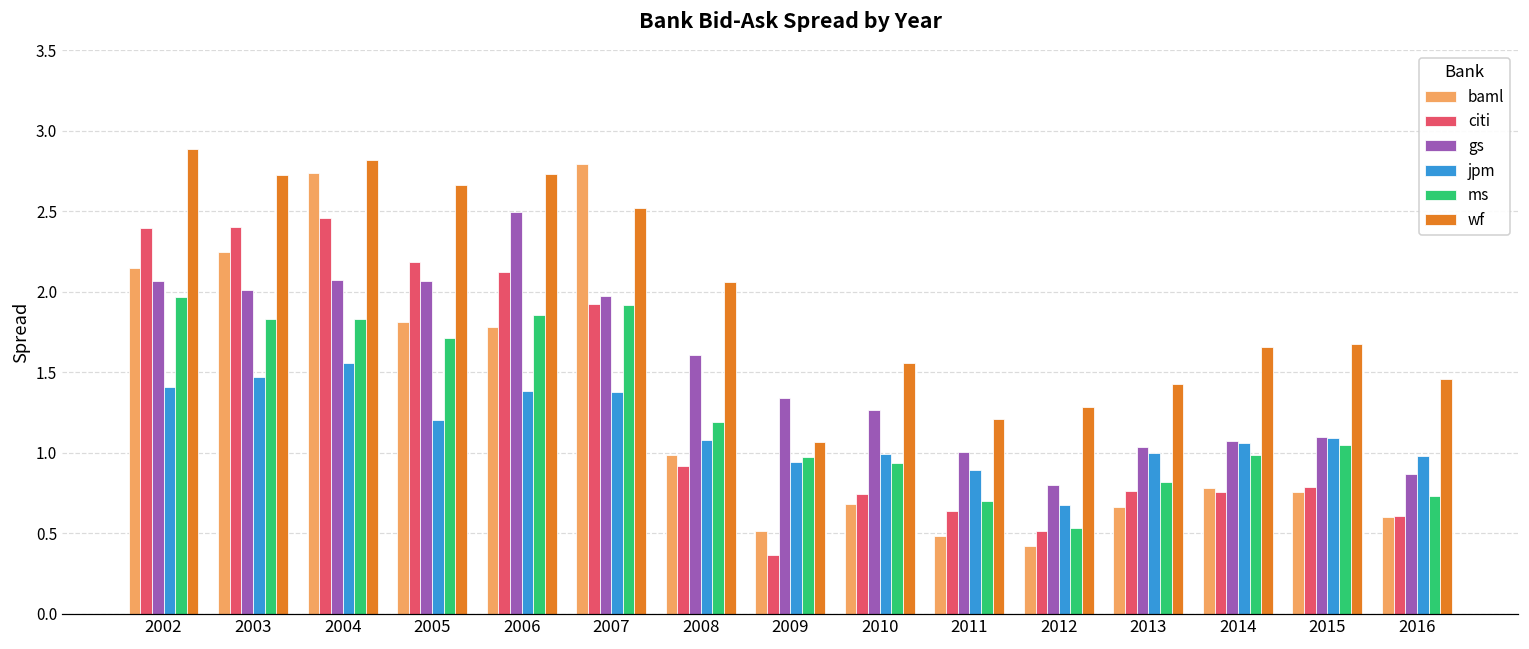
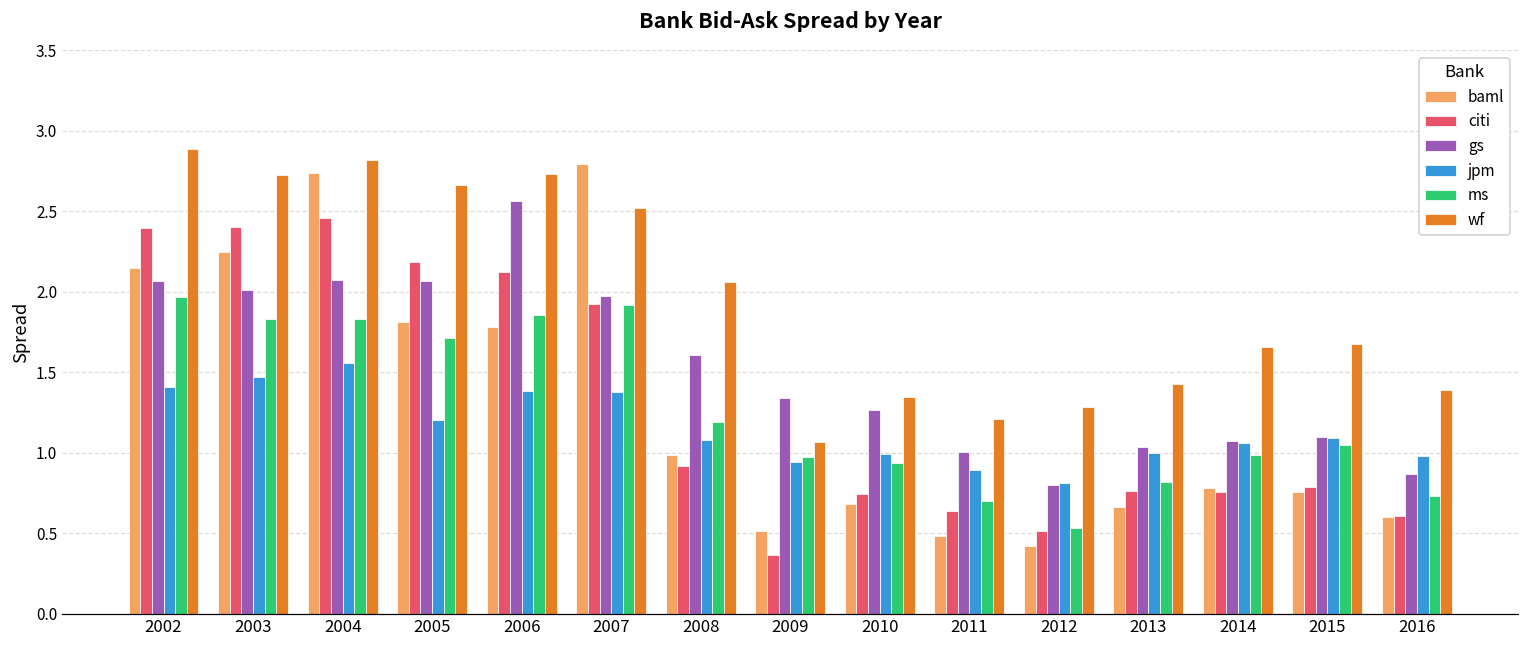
  {
    "baml": {
      "2002": 2.15,
      "2003": 2.25,
      "2004": 2.74,
      "2005": 1.81,
      "2006": 1.78,
      "2007": 2.80,
      "2008": 0.98,
      "2009": 0.51,
      "2010": 0.68,
      "2011": 0.48,
      "2012": 0.42,
      "2013": 0.66,
      "2014": 0.78,
      "2015": 0.76,
      "2016": 0.61
    },
    "citi": {
      "2002": 2.40,
      "2003": 2.40,
      "2004": 2.46,
      "2005": 2.19,
      "2006": 2.12,
      "2007": 1.92,
      "2008": 0.92,
      "2009": 0.37,
      "2010": 0.74,
      "2011": 0.64,
      "2012": 0.52,
      "2013": 0.77,
      "2014": 0.76,
      "2015": 0.79,
      "2016": 0.61
    },
    "gs": {
      "2002": 2.07,
      "2003": 2.01,
      "2004": 2.08,
      "2005": 2.07,
-     "2006": 2.49,
+     "2006": 2.56,
      "2007": 1.97,
      "2008": 1.61,
      "2009": 1.34,
      "2010": 1.27,
      "2011": 1.01,
      "2012": 0.80,
      "2013": 1.04,
      "2014": 1.07,
      "2015": 1.10,
      "2016": 0.87
    },
    "jpm": {
      "2002": 1.41,
      "2003": 1.47,
      "2004": 1.56,
      "2005": 1.21,
      "2006": 1.39,
      "2007": 1.38,
      "2008": 1.08,
      "2009": 0.94,
      "2010": 0.99,
      "2011": 0.89,
-     "2012": 0.68,
+     "2012": 0.81,
      "2013": 1.00,
      "2014": 1.06,
      "2015": 1.10,
      "2016": 0.98
    },
    "ms": {
      "2002": 1.97,
      "2003": 1.83,
      "2004": 1.83,
      "2005": 1.71,
      "2006": 1.85,
      "2007": 1.92,
      "2008": 1.19,
      "2009": 0.98,
      "2010": 0.94,
      "2011": 0.70,
      "2012": 0.54,
      "2013": 0.82,
      "2014": 0.99,
      "2015": 1.05,
      "2016": 0.73
    },
    "wf": {
      "2002": 2.89,
      "2003": 2.73,
      "2004": 2.82,
      "2005": 2.66,
      "2006": 2.73,
      "2007": 2.52,
      "2008": 2.06,
      "2009": 1.07,
-     "2010": 1.56,
+     "2010": 1.35,
      "2011": 1.21,
      "2012": 1.28,
      "2013": 1.43,
      "2014": 1.66,
      "2015": 1.68,
-     "2016": 1.46
+     "2016": 1.39
    }
  }
